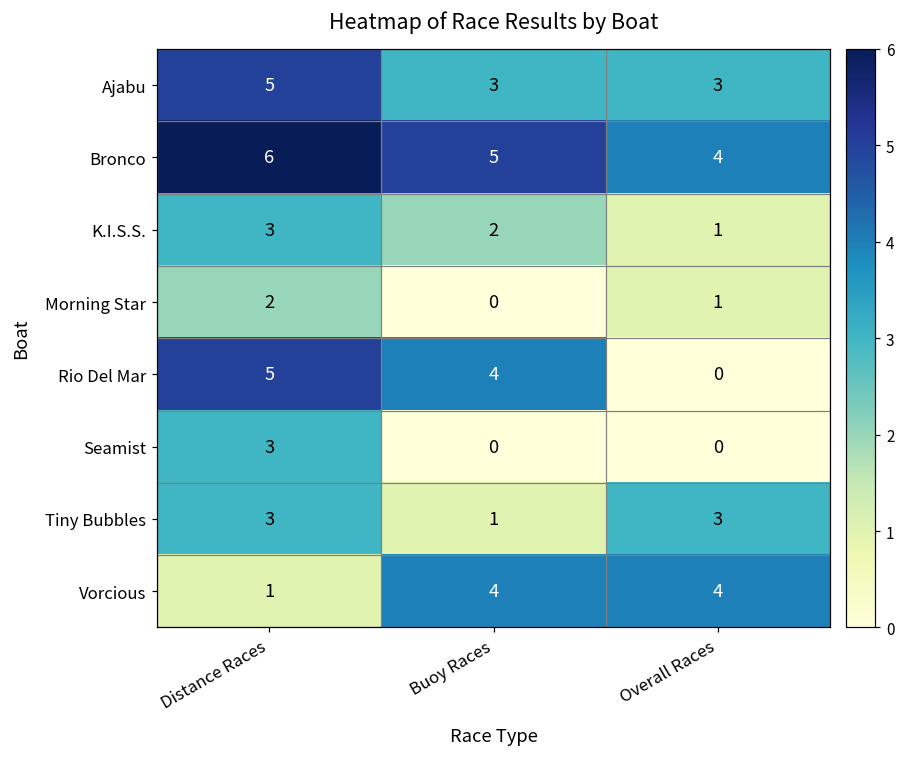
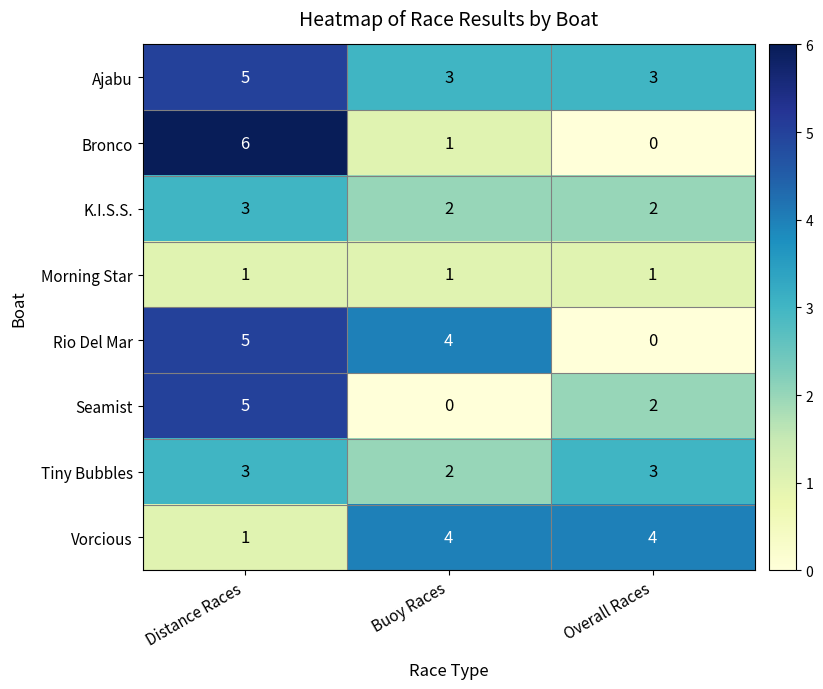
  {
    "Ajabu": {
      "Distance Races": 5,
      "Buoy Races": 3,
      "Overall Races": 3
    },
    "Bronco": {
      "Distance Races": 6,
-     "Buoy Races": 5,
-     "Overall Races": 4
+     "Buoy Races": 1,
+     "Overall Races": 0
    },
    "K.I.S.S.": {
      "Distance Races": 3,
      "Buoy Races": 2,
-     "Overall Races": 1
+     "Overall Races": 2
    },
    "Morning Star": {
-     "Distance Races": 2,
-     "Buoy Races": 0,
+     "Distance Races": 1,
+     "Buoy Races": 1,
      "Overall Races": 1
    },
    "Rio Del Mar": {
      "Distance Races": 5,
      "Buoy Races": 4,
      "Overall Races": 0
    },
    "Seamist": {
-     "Distance Races": 3,
+     "Distance Races": 5,
      "Buoy Races": 0,
-     "Overall Races": 0
+     "Overall Races": 2
    },
    "Tiny Bubbles": {
      "Distance Races": 3,
-     "Buoy Races": 1,
+     "Buoy Races": 2,
      "Overall Races": 3
    },
    "Vorcious": {
      "Distance Races": 1,
      "Buoy Races": 4,
      "Overall Races": 4
    }
  }
